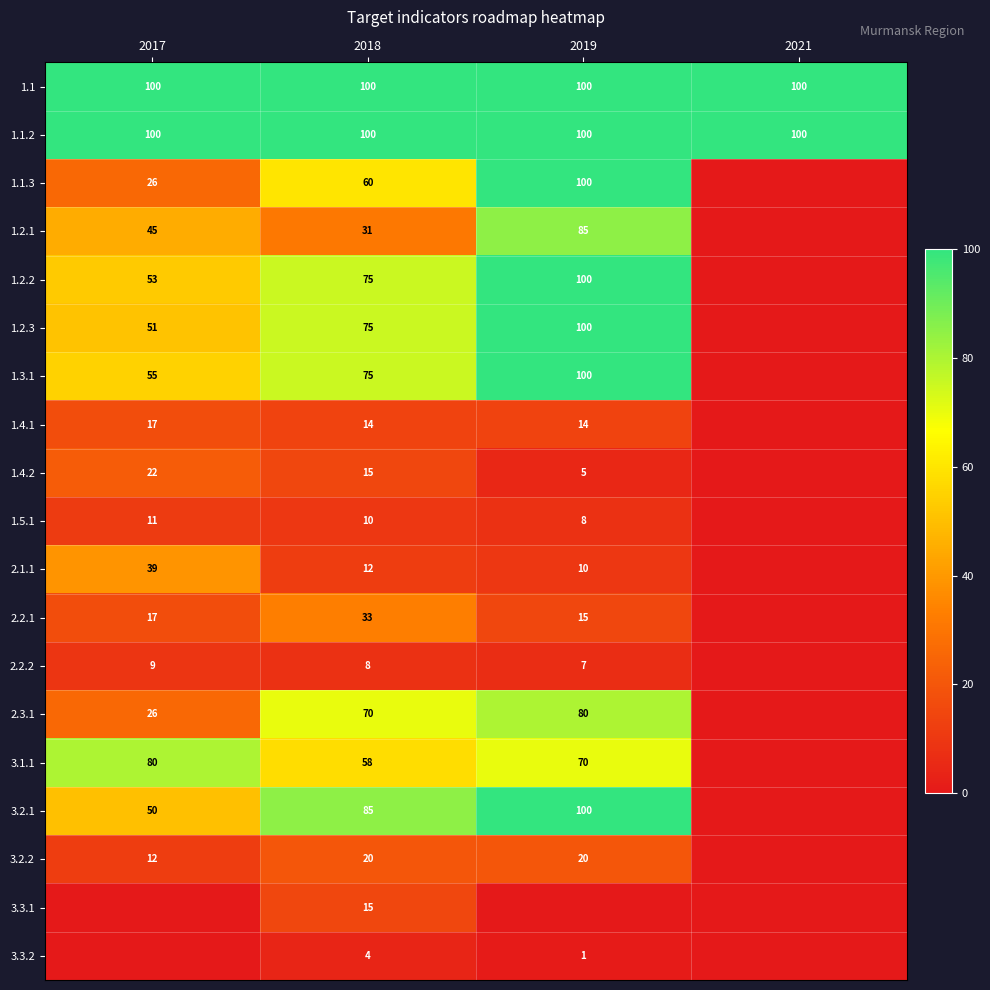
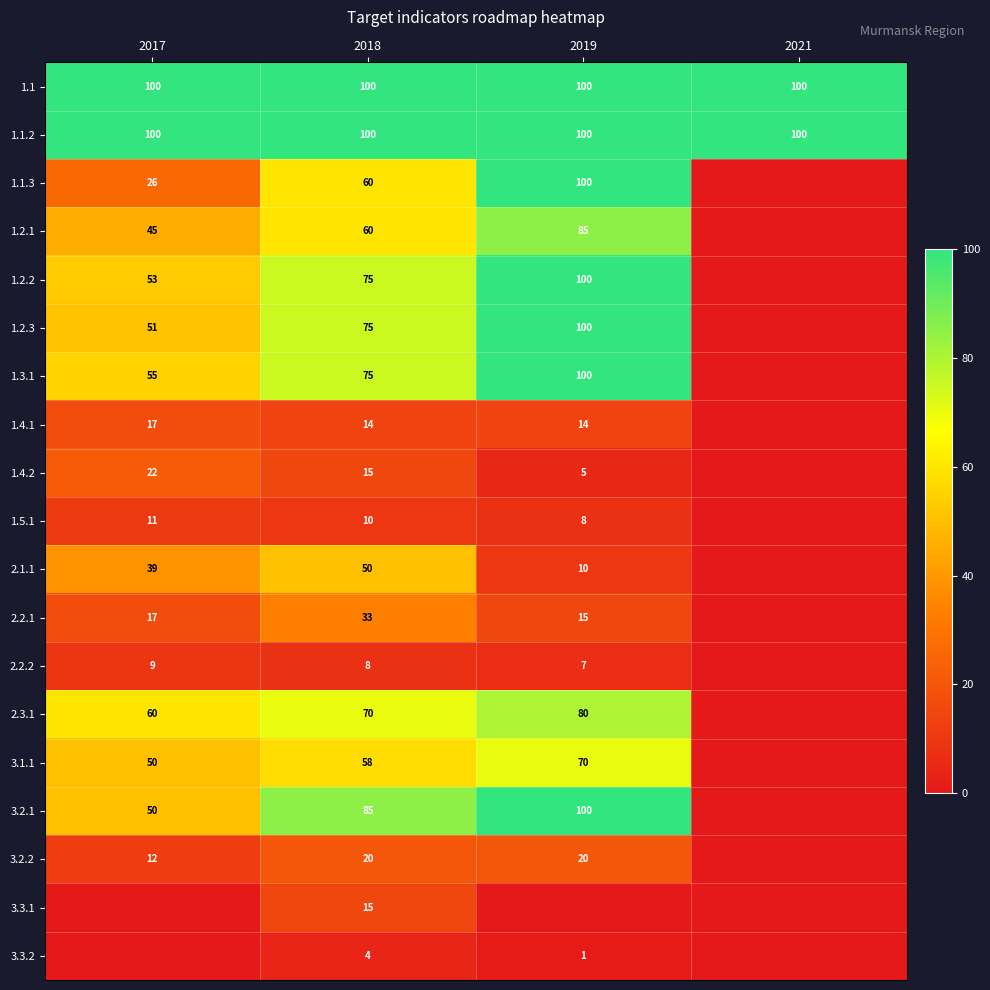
  {
    "1.1": {
      "2017": 100,
      "2018": 100,
      "2019": 100,
      "2021": 100
    },
    "1.1.2": {
      "2017": 100,
      "2018": 100,
      "2019": 100,
      "2021": 100
    },
    "1.1.3": {
      "2017": 26,
      "2018": 60,
      "2019": 100
    },
    "1.2.1": {
      "2017": 45,
-     "2018": 31,
+     "2018": 60,
      "2019": 85
    },
    "1.2.2": {
      "2017": 53,
      "2018": 75,
      "2019": 100
    },
    "1.2.3": {
      "2017": 51,
      "2018": 75,
      "2019": 100
    },
    "1.3.1": {
      "2017": 55,
      "2018": 75,
      "2019": 100
    },
    "1.4.1": {
      "2017": 17,
      "2018": 14,
      "2019": 14
    },
    "1.4.2": {
      "2017": 22,
      "2018": 15,
      "2019": 5
    },
    "1.5.1": {
      "2017": 11,
      "2018": 10,
      "2019": 8
    },
    "2.1.1": {
      "2017": 39,
-     "2018": 12,
+     "2018": 50,
      "2019": 10
    },
    "2.2.1": {
      "2017": 17,
      "2018": 33,
      "2019": 15
    },
    "2.2.2": {
      "2017": 9,
      "2018": 8,
      "2019": 7
    },
    "2.3.1": {
-     "2017": 26,
+     "2017": 60,
      "2018": 70,
      "2019": 80
    },
    "3.1.1": {
-     "2017": 80,
+     "2017": 50,
      "2018": 58,
      "2019": 70
    },
    "3.2.1": {
      "2017": 50,
      "2018": 85,
      "2019": 100
    },
    "3.2.2": {
      "2017": 12,
      "2018": 20,
      "2019": 20
    },
    "3.3.1": {
      "2018": 15
    },
    "3.3.2": {
      "2018": 4,
      "2019": 1
    }
  }
